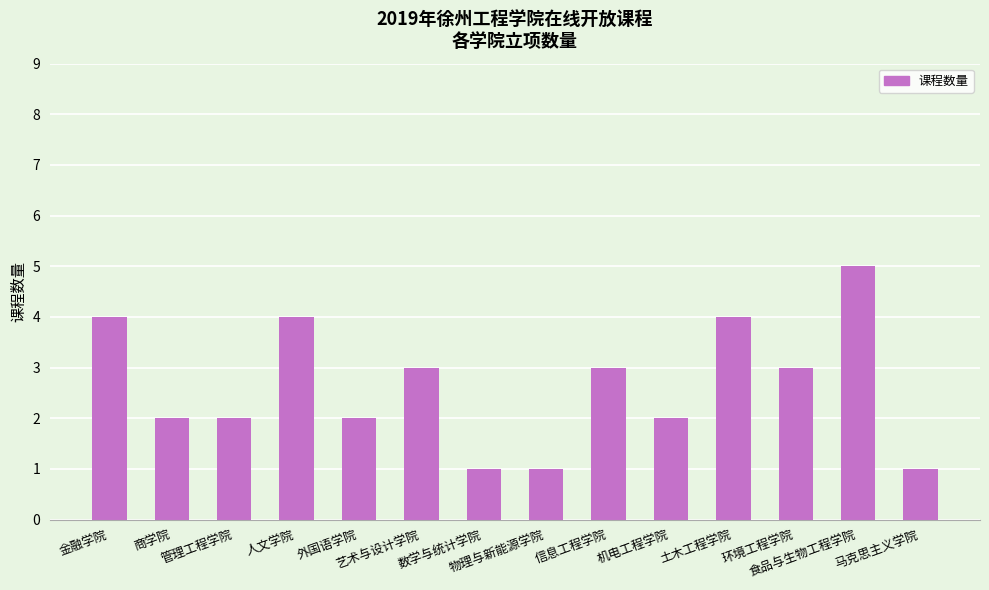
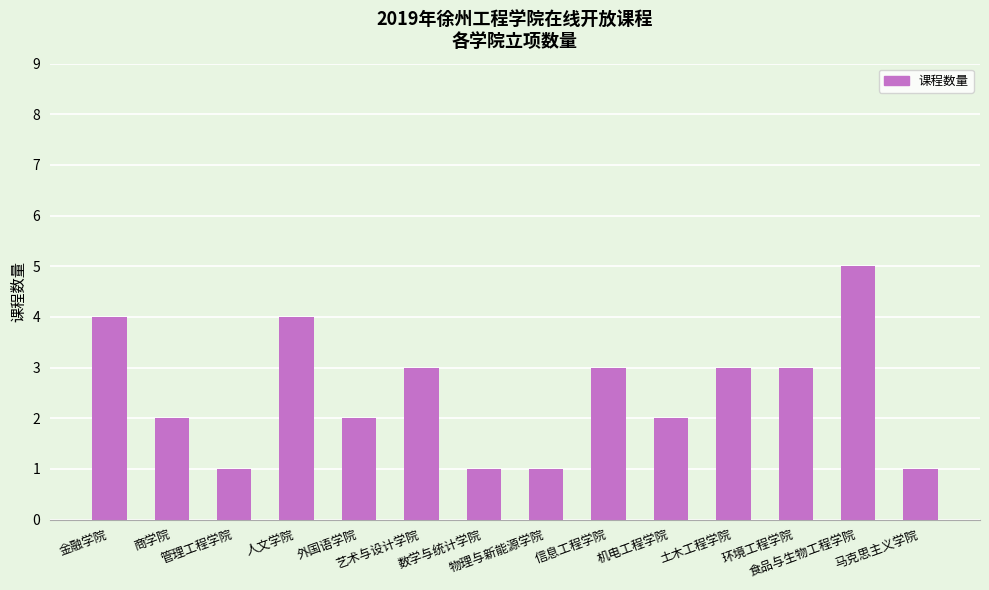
  {
    "金融学院": 4,
    "商学院": 2,
-   "管理工程学院": 2,
+   "管理工程学院": 1,
    "人文学院": 4,
    "外国语学院": 2,
    "艺术与设计学院": 3,
    "数学与统计学院": 1,
    "物理与新能源学院": 1,
    "信息工程学院": 3,
    "机电工程学院": 2,
-   "土木工程学院": 4,
+   "土木工程学院": 3,
    "环境工程学院": 3,
    "食品与生物工程学院": 5,
    "马克思主义学院": 1
  }
